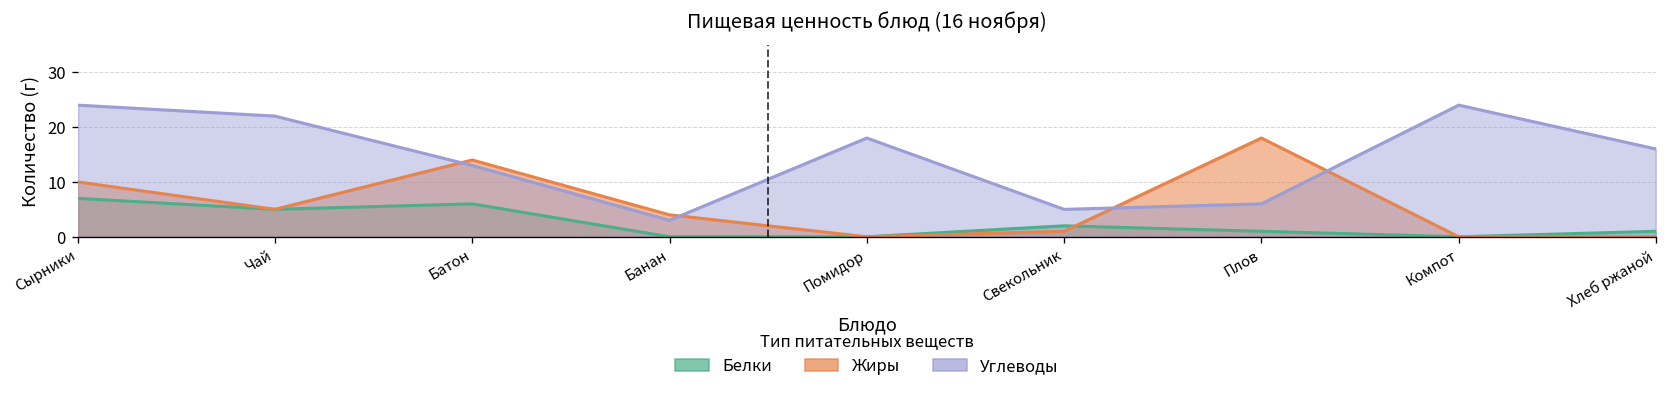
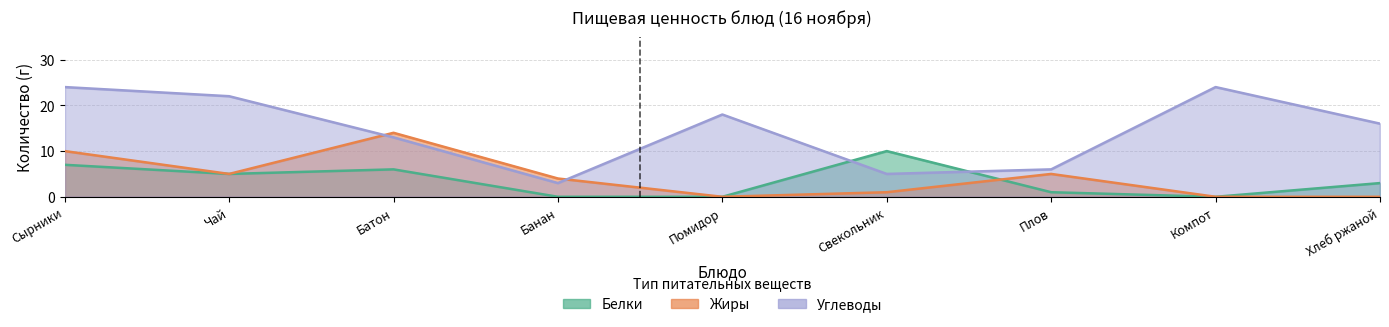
  {
    "Белки": {
      "Сырники": 7,
      "Батон": 6,
      "Банан": 0,
-     "Свекольник": 2,
+     "Свекольник": 10,
      "Плов": 1,
-     "Хлеб ржаной": 1
+     "Хлеб ржаной": 3
    },
    "Жиры": {
      "Сырники": 10,
      "Батон": 14,
      "Банан": 4,
      "Свекольник": 1,
-     "Плов": 18,
+     "Плов": 5,
      "Хлеб ржаной": 0
    },
    "Углеводы": {
      "Сырники": 24,
      "Чай": 22,
      "Батон": 13,
      "Банан": 3,
      "Помидор": 18,
      "Свекольник": 5,
      "Плов": 6,
      "Компот": 24,
      "Хлеб ржаной": 16
    }
  }
